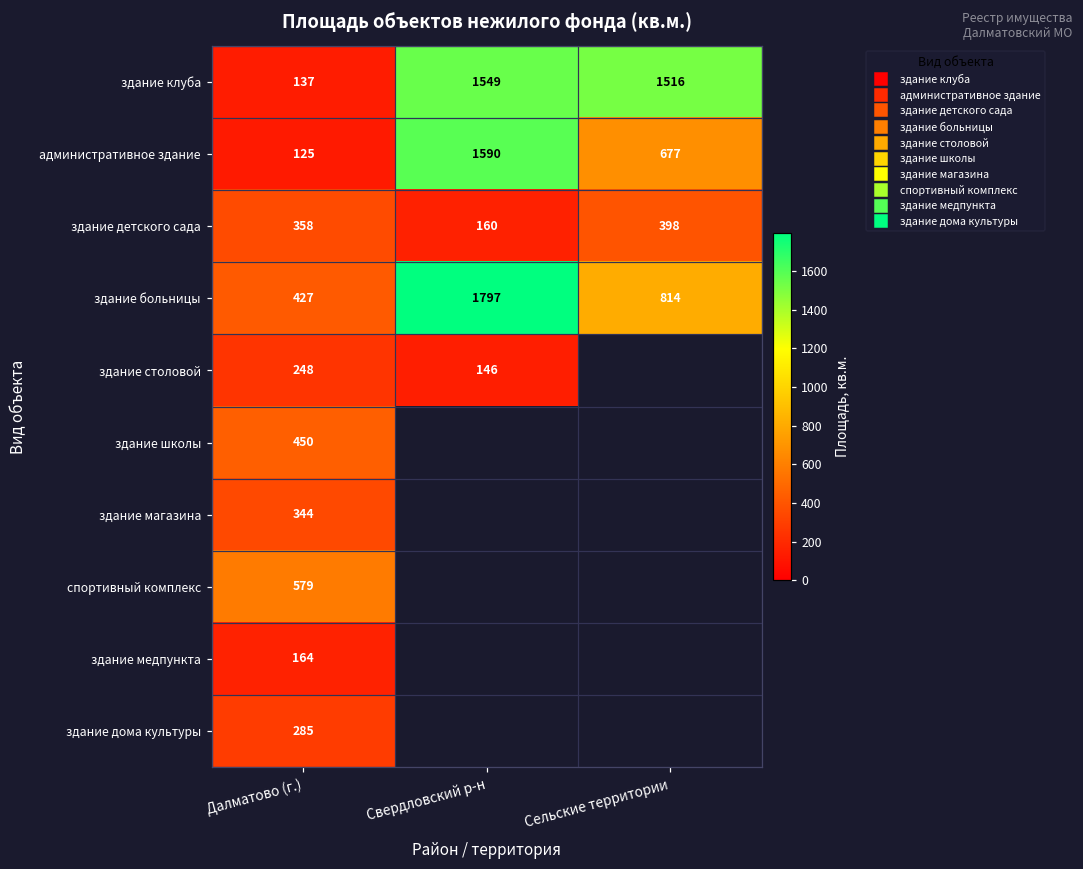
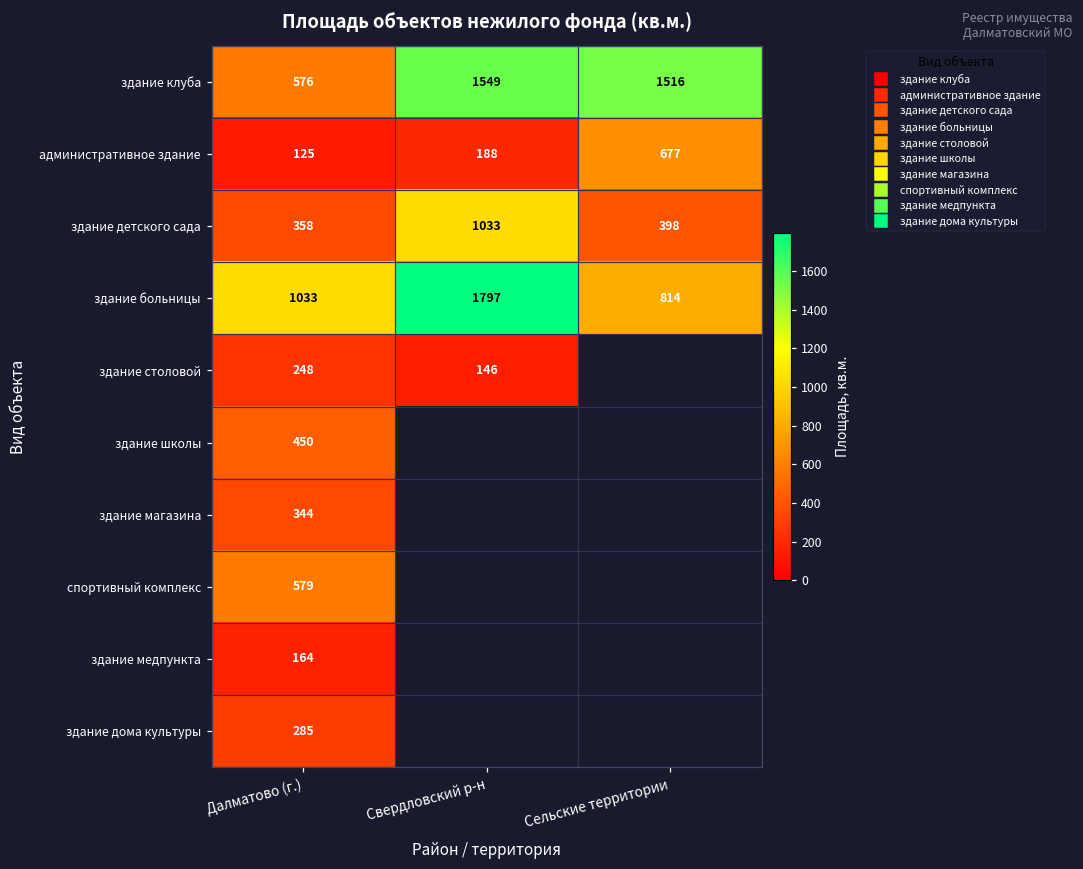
  {
    "здание клуба": {
-     "Далматово (г.)": 137,
+     "Далматово (г.)": 576,
      "Свердловский р-н": 1549,
      "Сельские территории": 1516
    },
    "административное здание": {
      "Далматово (г.)": 125,
-     "Свердловский р-н": 1590,
+     "Свердловский р-н": 188,
      "Сельские территории": 677
    },
    "здание детского сада": {
      "Далматово (г.)": 358,
-     "Свердловский р-н": 160,
+     "Свердловский р-н": 1033,
      "Сельские территории": 398
    },
    "здание больницы": {
-     "Далматово (г.)": 427,
+     "Далматово (г.)": 1033,
      "Свердловский р-н": 1797,
      "Сельские территории": 814
    },
    "здание столовой": {
      "Далматово (г.)": 248,
      "Свердловский р-н": 146
    },
    "здание школы": {
      "Далматово (г.)": 450
    },
    "здание магазина": {
      "Далматово (г.)": 344
    },
    "спортивный комплекс": {
      "Далматово (г.)": 579
    },
    "здание медпункта": {
      "Далматово (г.)": 164
    },
    "здание дома культуры": {
      "Далматово (г.)": 285
    }
  }
